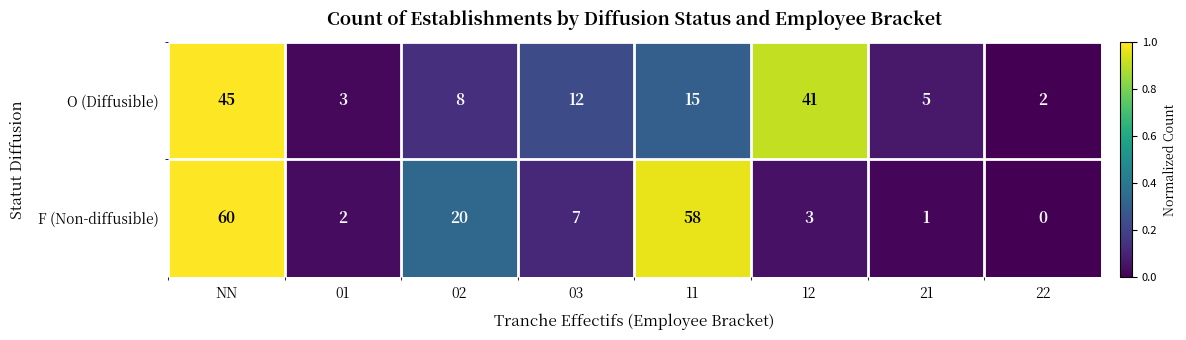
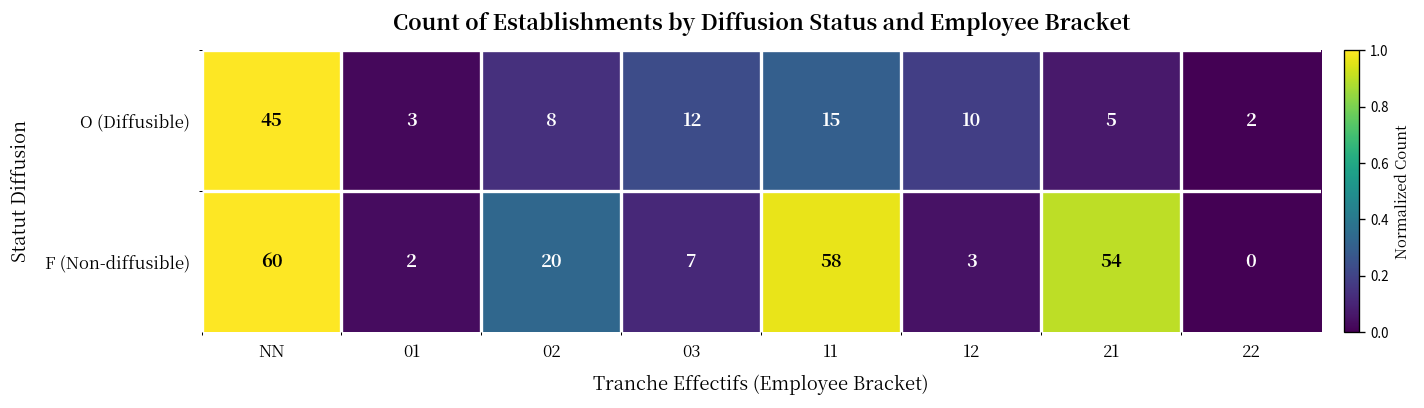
  {
    "O (Diffusible)": {
      "NN": 45,
      "01": 3,
      "02": 8,
      "03": 12,
      "11": 15,
-     "12": 41,
+     "12": 10,
      "21": 5,
      "22": 2
    },
    "F (Non-diffusible)": {
      "NN": 60,
      "01": 2,
      "02": 20,
      "03": 7,
      "11": 58,
      "12": 3,
-     "21": 1,
+     "21": 54,
      "22": 0
    }
  }
